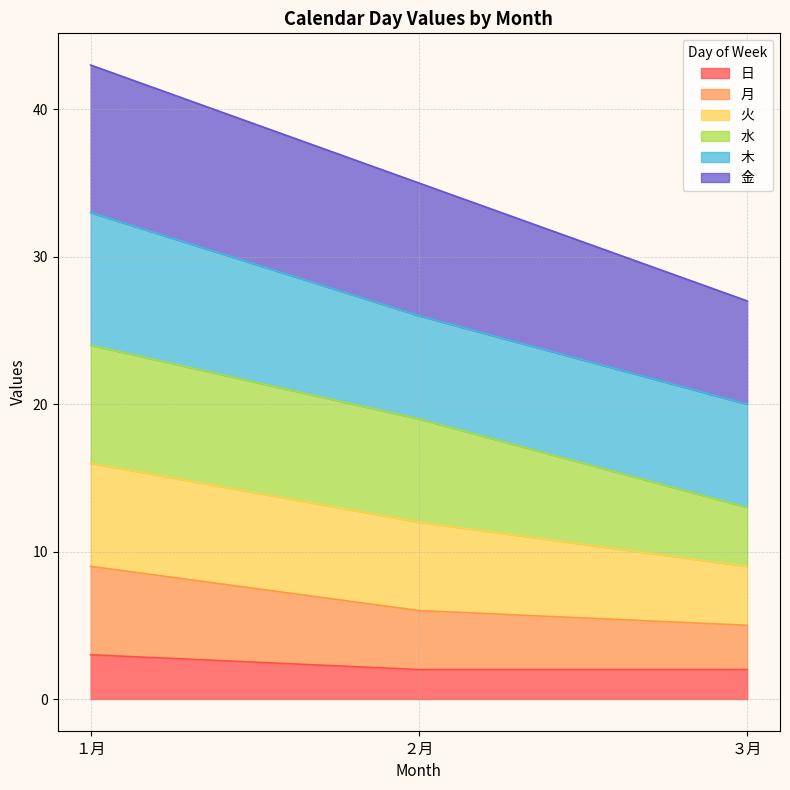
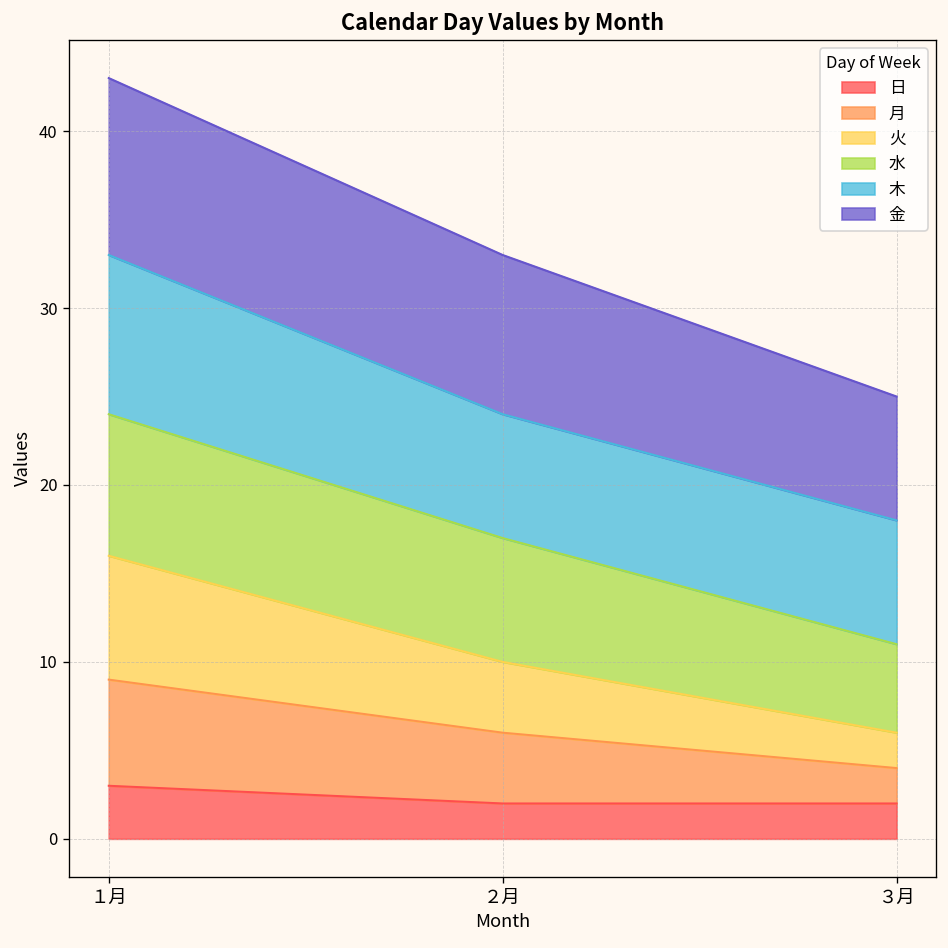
  {
    "日": {
      "１月": 3,
      "２月": 2,
      "３月": 2
    },
    "月": {
      "１月": 6,
      "２月": 4,
-     "３月": 3
+     "３月": 2
    },
    "火": {
      "１月": 7,
-     "２月": 6,
-     "３月": 4
+     "２月": 4,
+     "３月": 2
    },
    "水": {
      "１月": 8,
      "２月": 7,
-     "３月": 4
+     "３月": 5
    },
    "木": {
      "１月": 9,
      "２月": 7,
      "３月": 7
    },
    "金": {
      "１月": 10,
      "２月": 9,
      "３月": 7
    }
  }
